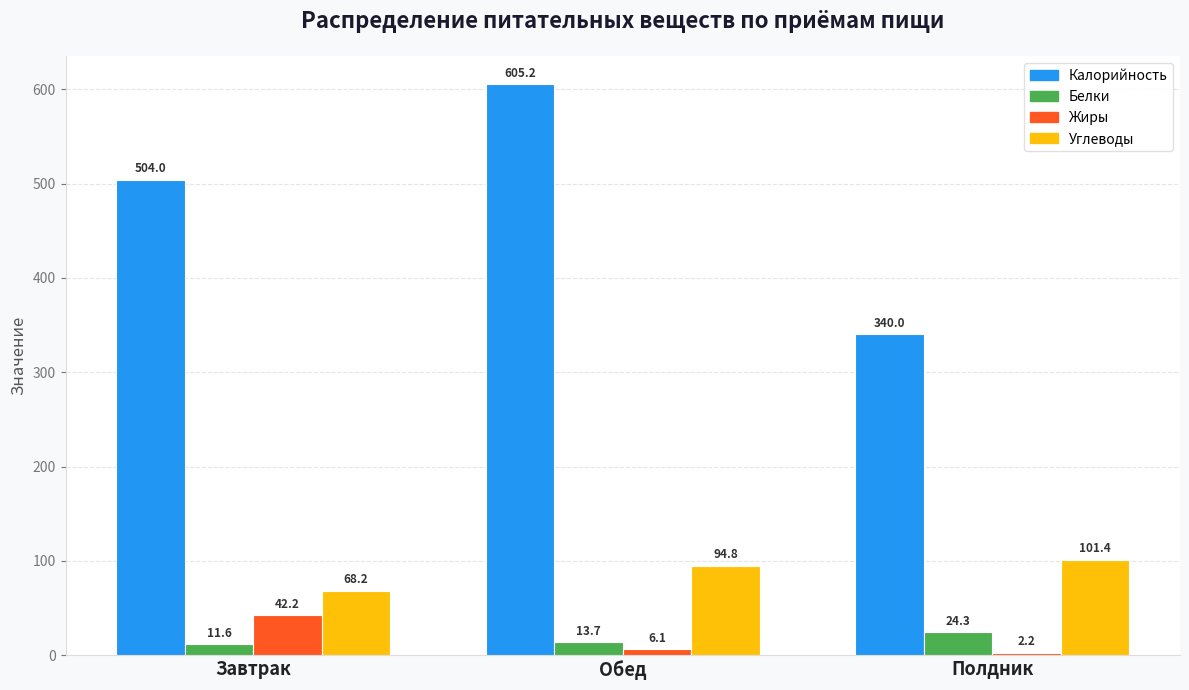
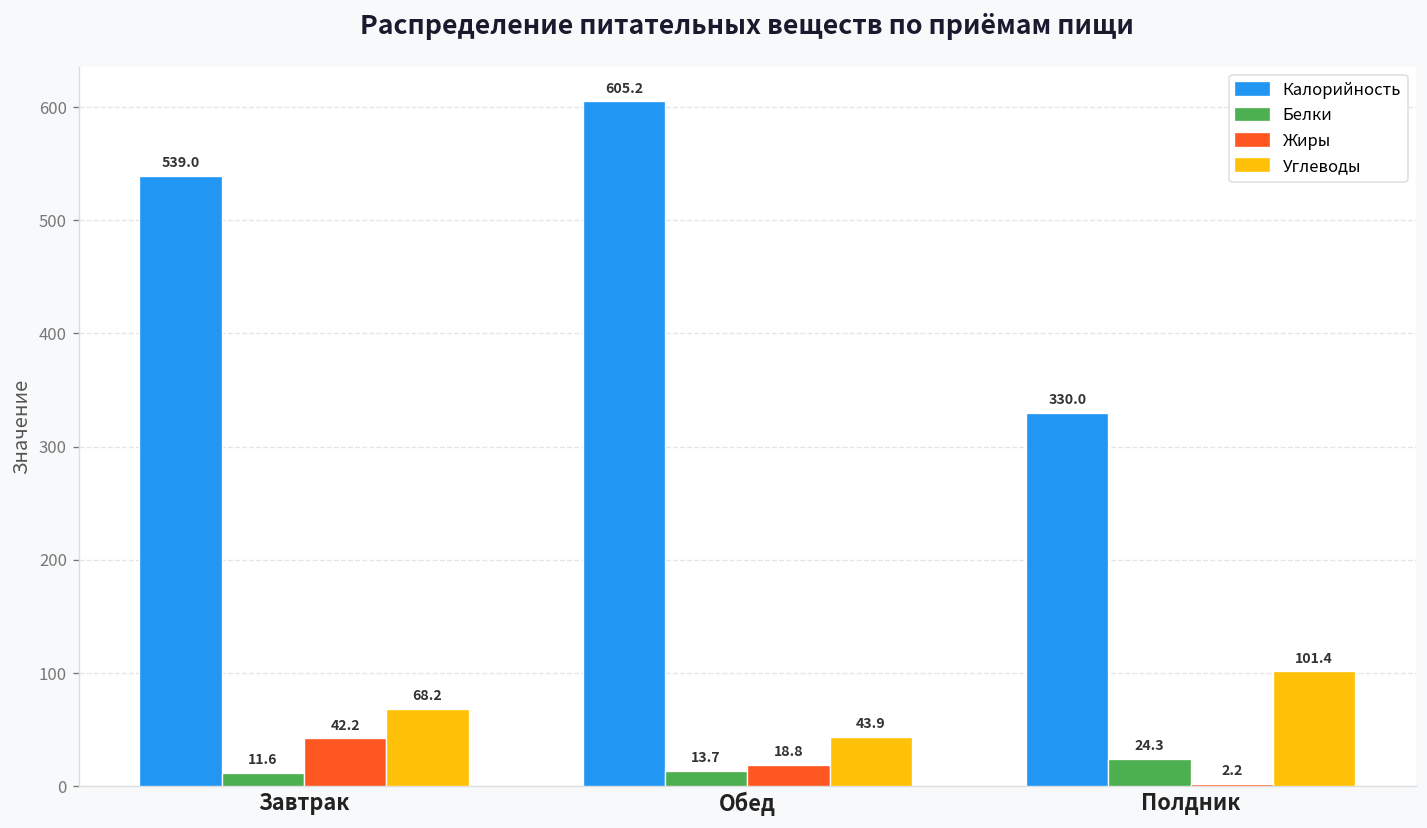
  {
    "Калорийность": {
-     "Завтрак": 504.0,
+     "Завтрак": 539.0,
      "Обед": 605.2,
-     "Полдник": 340.0
+     "Полдник": 330.0
    },
    "Белки": {
      "Завтрак": 11.6,
      "Обед": 13.7,
      "Полдник": 24.3
    },
    "Жиры": {
      "Завтрак": 42.2,
-     "Обед": 6.1,
+     "Обед": 18.8,
      "Полдник": 2.2
    },
    "Углеводы": {
      "Завтрак": 68.2,
-     "Обед": 94.8,
+     "Обед": 43.9,
      "Полдник": 101.4
    }
  }
